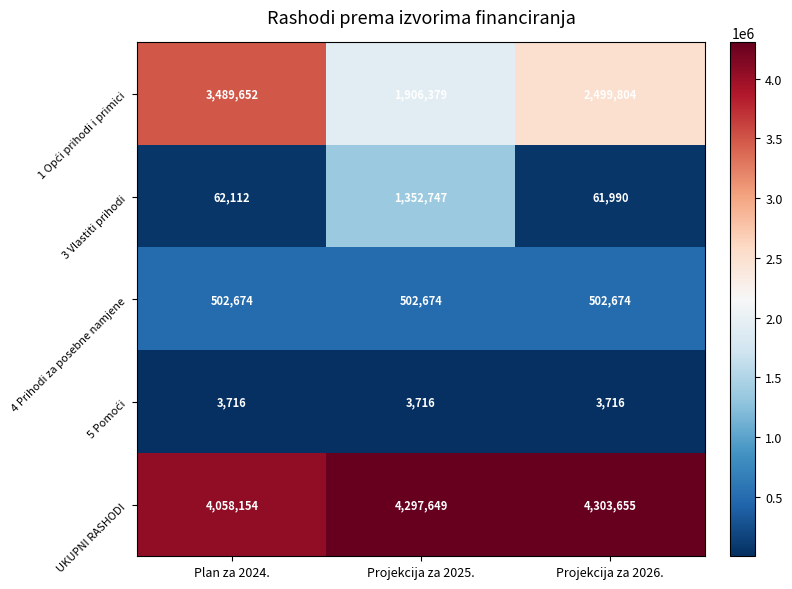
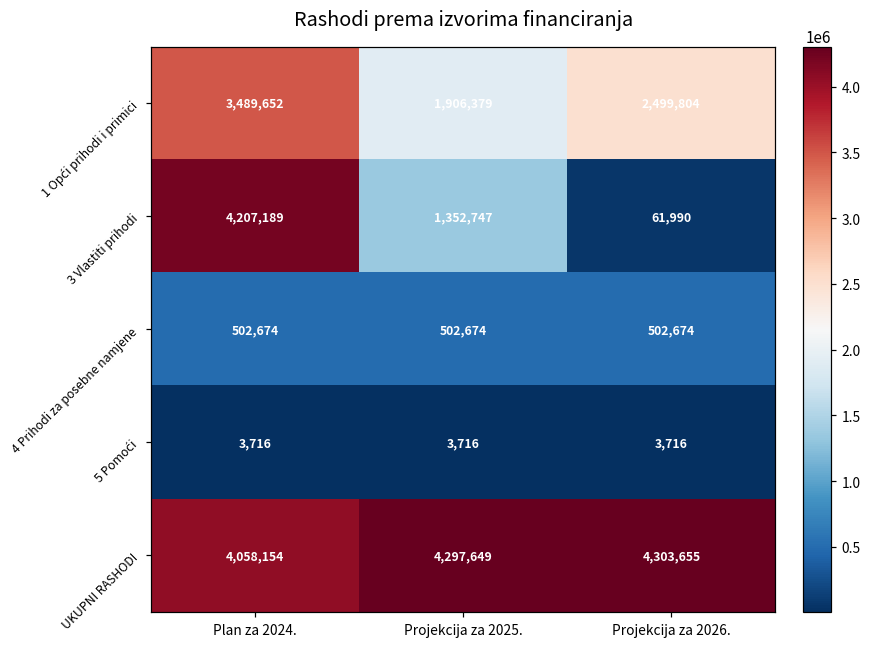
  {
    "1 Opći prihodi i primici": {
      "Plan za 2024.": "3,489,652"
    },
    "3 Vlastiti prihodi": {
-     "Plan za 2024.": "62,112",
+     "Plan za 2024.": "4,207,189",
      "Projekcija za 2025.": "1,352,747",
      "Projekcija za 2026.": "61,990"
    },
    "4 Prihodi za posebne namjene": {
      "Plan za 2024.": "502,674",
      "Projekcija za 2025.": "502,674",
      "Projekcija za 2026.": "502,674"
    },
    "5 Pomoći": {
      "Plan za 2024.": "3,716",
      "Projekcija za 2025.": "3,716",
      "Projekcija za 2026.": "3,716"
    },
    "UKUPNI RASHODI": {
      "Plan za 2024.": "4,058,154",
      "Projekcija za 2025.": "4,297,649",
      "Projekcija za 2026.": "4,303,655"
    }
  }
